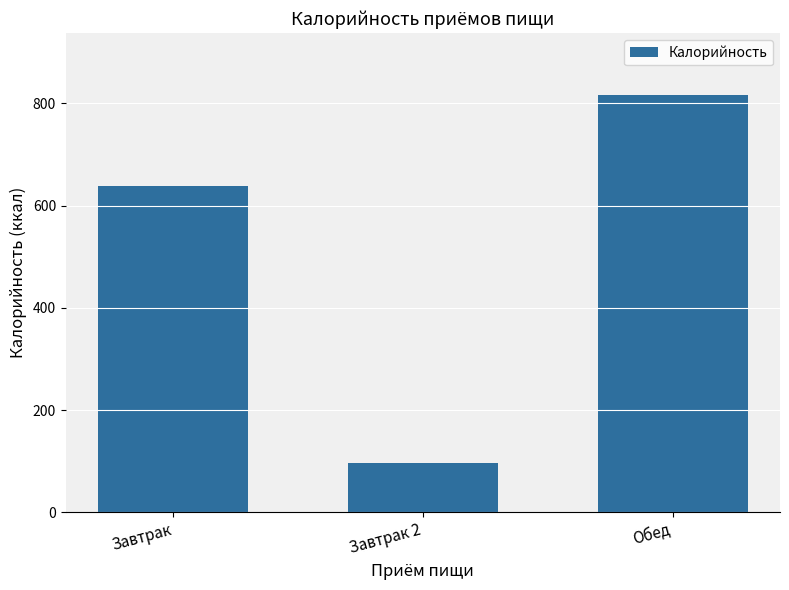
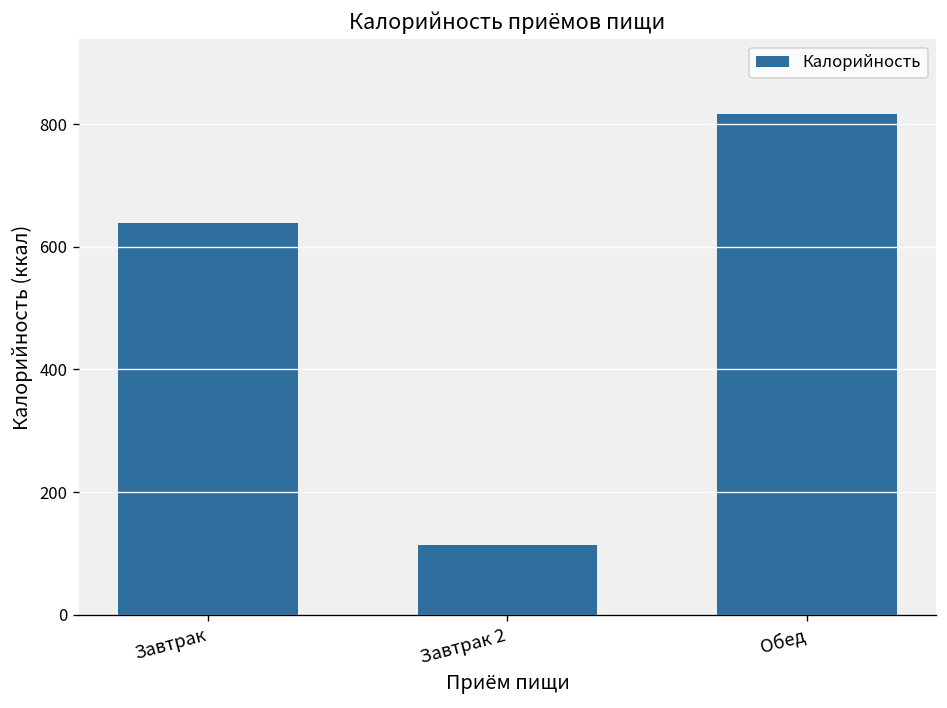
  {
    "Завтрак": 640,
-   "Завтрак 2": 100,
+   "Завтрак 2": 110,
    "Обед": 820
  }
